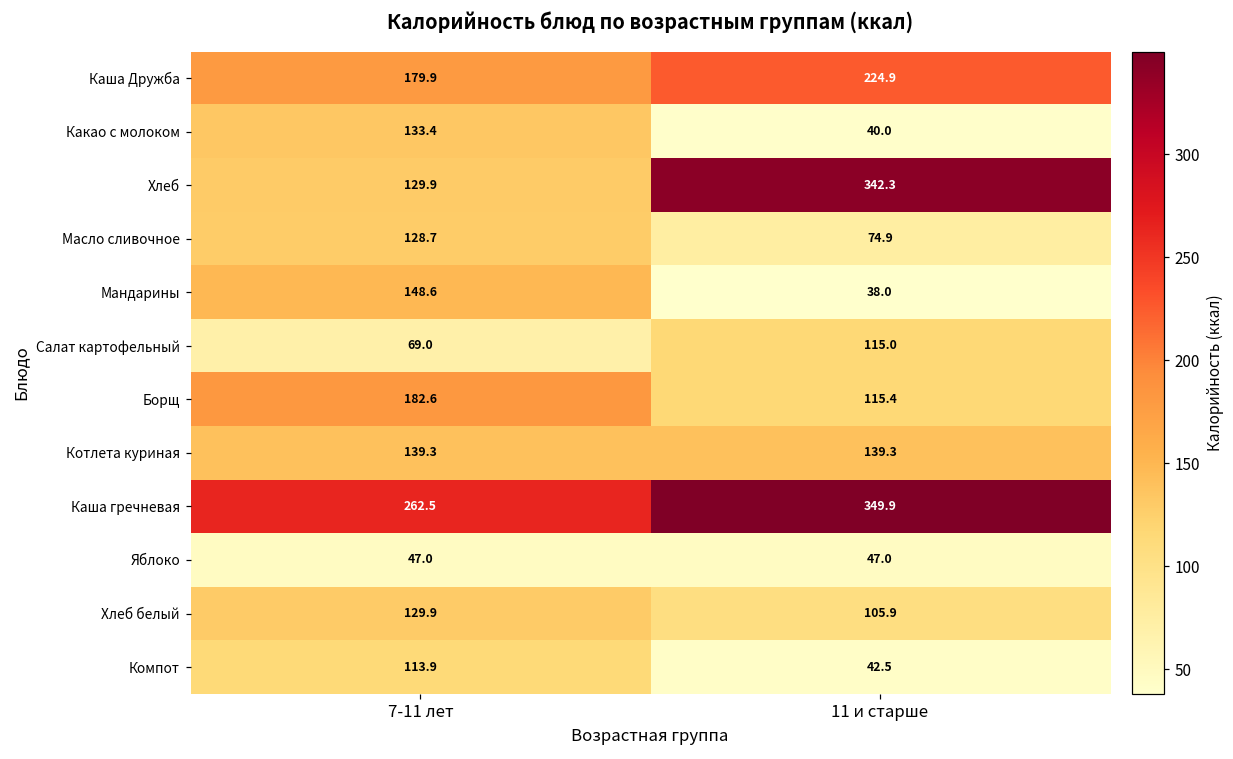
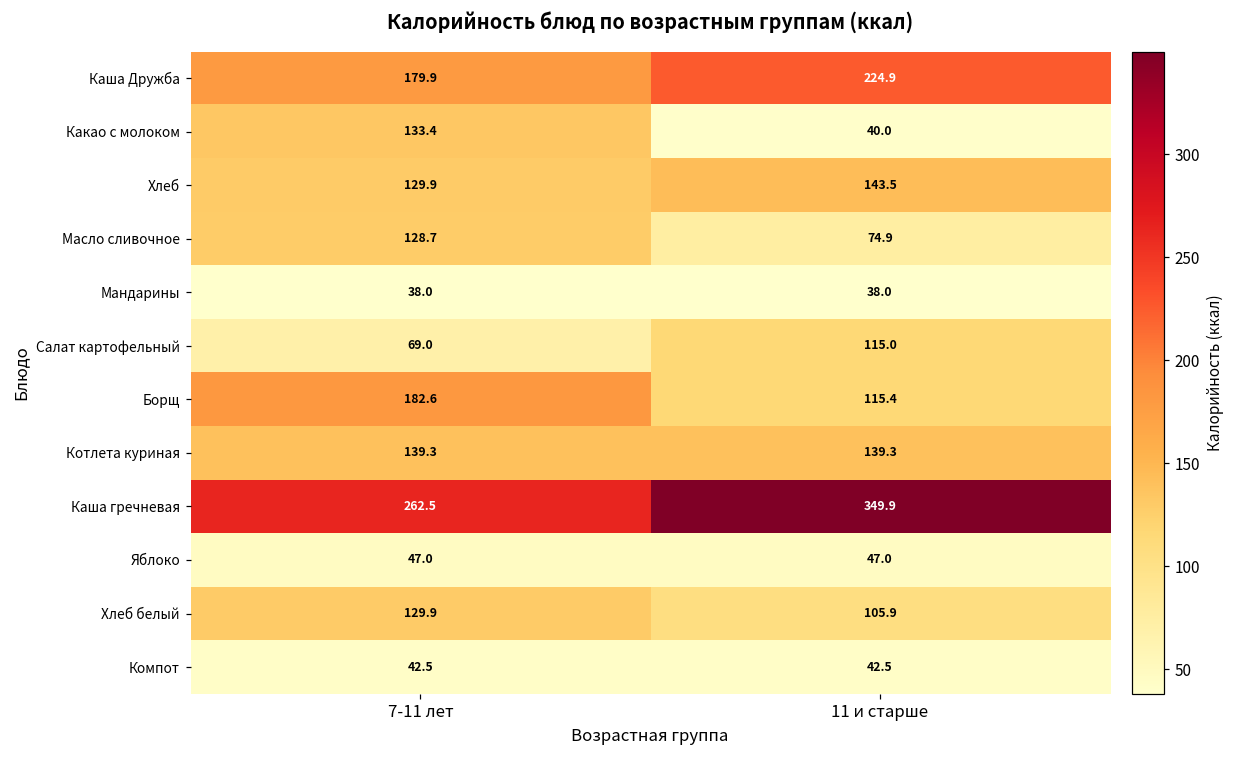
  {
    "Каша Дружба": {
      "7-11 лет": 179.9,
      "11 и старше": 224.9
    },
    "Какао с молоком": {
      "7-11 лет": 133.4,
      "11 и старше": 40.0
    },
    "Хлеб": {
      "7-11 лет": 129.9,
-     "11 и старше": 342.3
+     "11 и старше": 143.5
    },
    "Масло сливочное": {
      "7-11 лет": 128.7,
      "11 и старше": 74.9
    },
    "Мандарины": {
-     "7-11 лет": 148.6,
+     "7-11 лет": 38.0,
      "11 и старше": 38.0
    },
    "Салат картофельный": {
      "7-11 лет": 69.0,
      "11 и старше": 115.0
    },
    "Борщ": {
      "7-11 лет": 182.6,
      "11 и старше": 115.4
    },
    "Котлета куриная": {
      "7-11 лет": 139.3,
      "11 и старше": 139.3
    },
    "Каша гречневая": {
      "7-11 лет": 262.5,
      "11 и старше": 349.9
    },
    "Яблоко": {
      "7-11 лет": 47.0,
      "11 и старше": 47.0
    },
    "Хлеб белый": {
      "7-11 лет": 129.9,
      "11 и старше": 105.9
    },
    "Компот": {
-     "7-11 лет": 113.9,
+     "7-11 лет": 42.5,
      "11 и старше": 42.5
    }
  }
